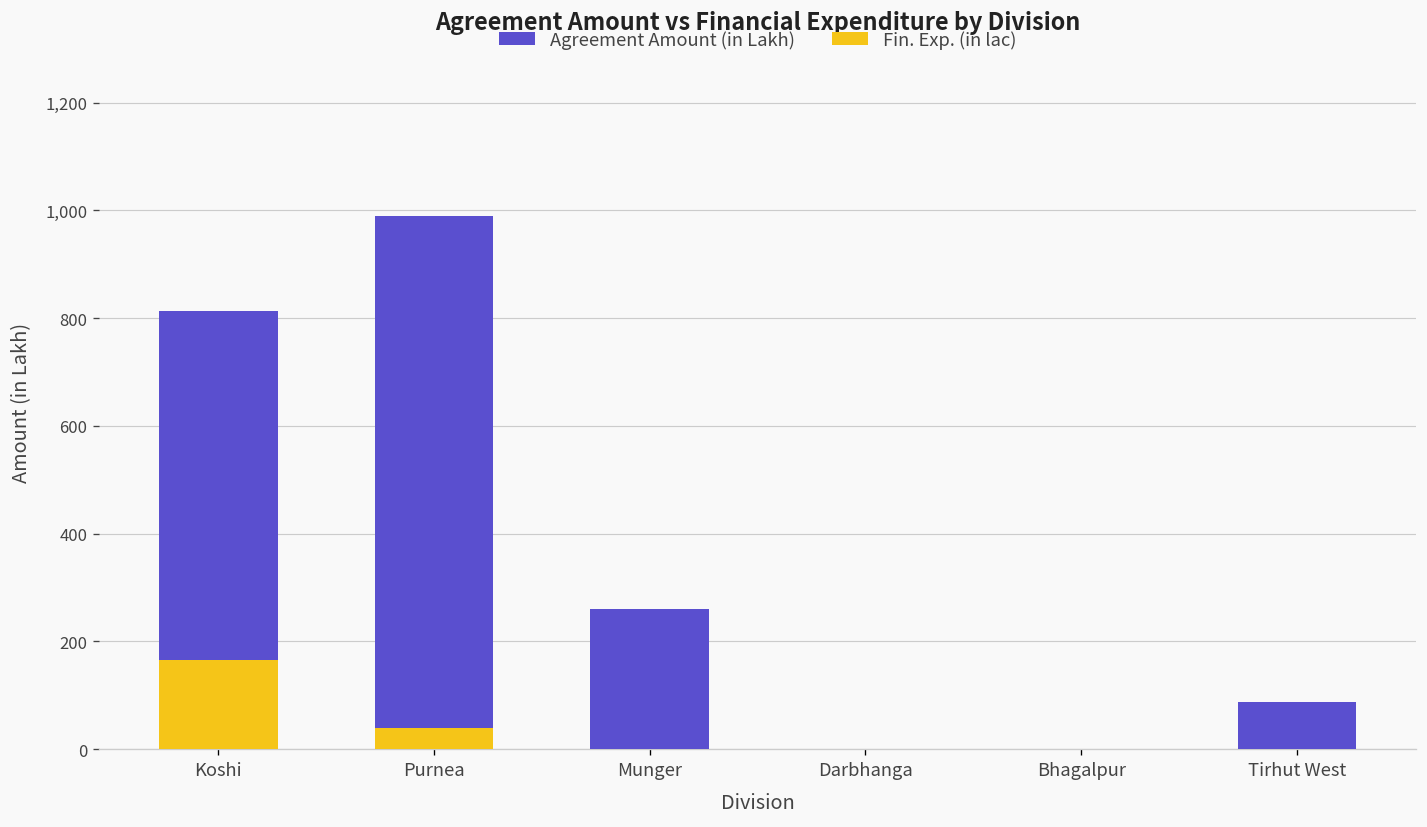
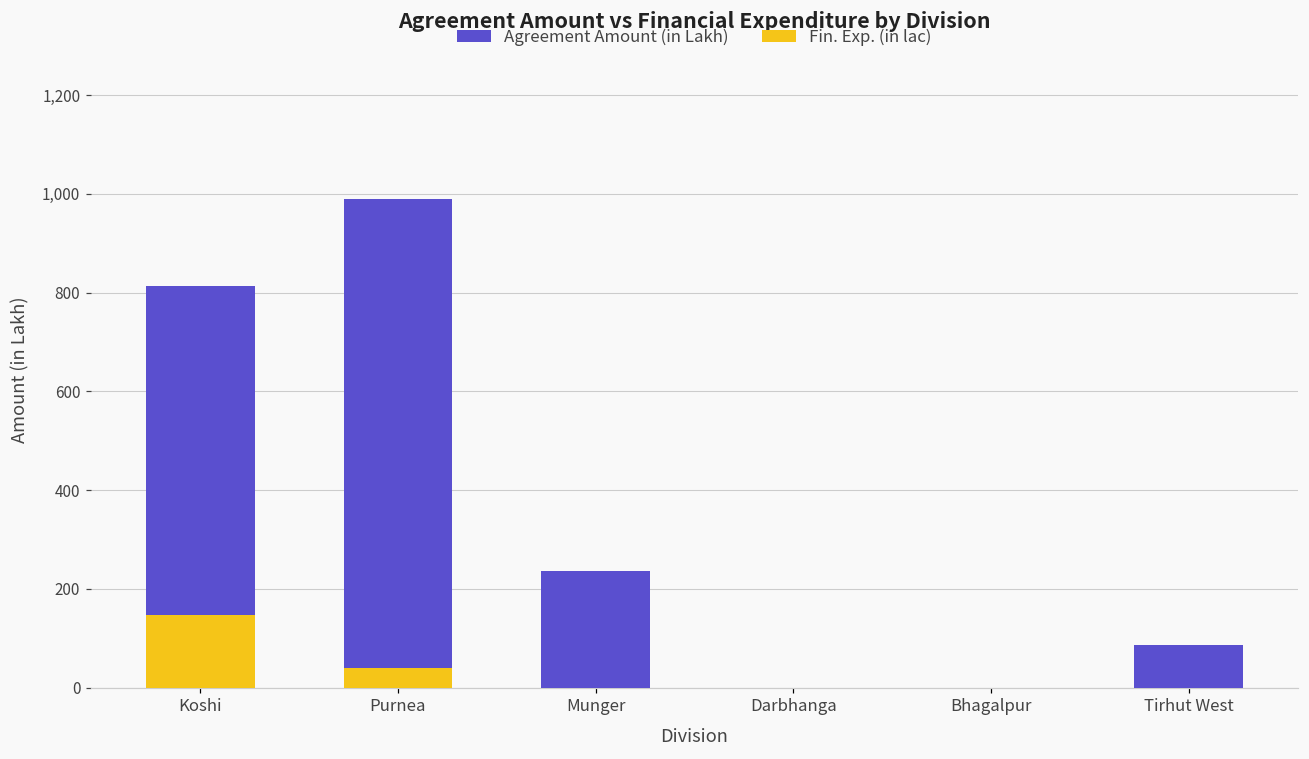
  {
    "Agreement Amount (in Lakh)": {
      "Koshi": 810,
      "Purnea": 990,
-     "Munger": 260,
+     "Munger": 240,
      "Darbhanga": 0,
      "Bhagalpur": 0,
      "Tirhut West": 90
    },
    "Fin. Exp. (in lac)": {
-     "Koshi": 170,
+     "Koshi": 150,
      "Munger": 0,
      "Darbhanga": 0,
      "Bhagalpur": 0,
      "Tirhut West": 0
    }
  }
